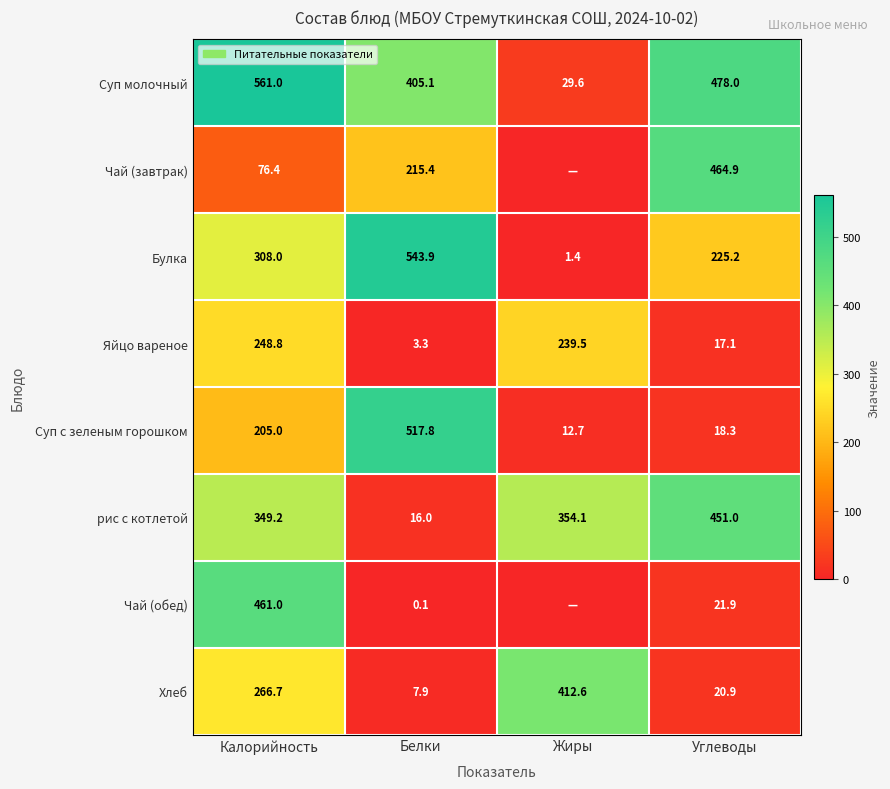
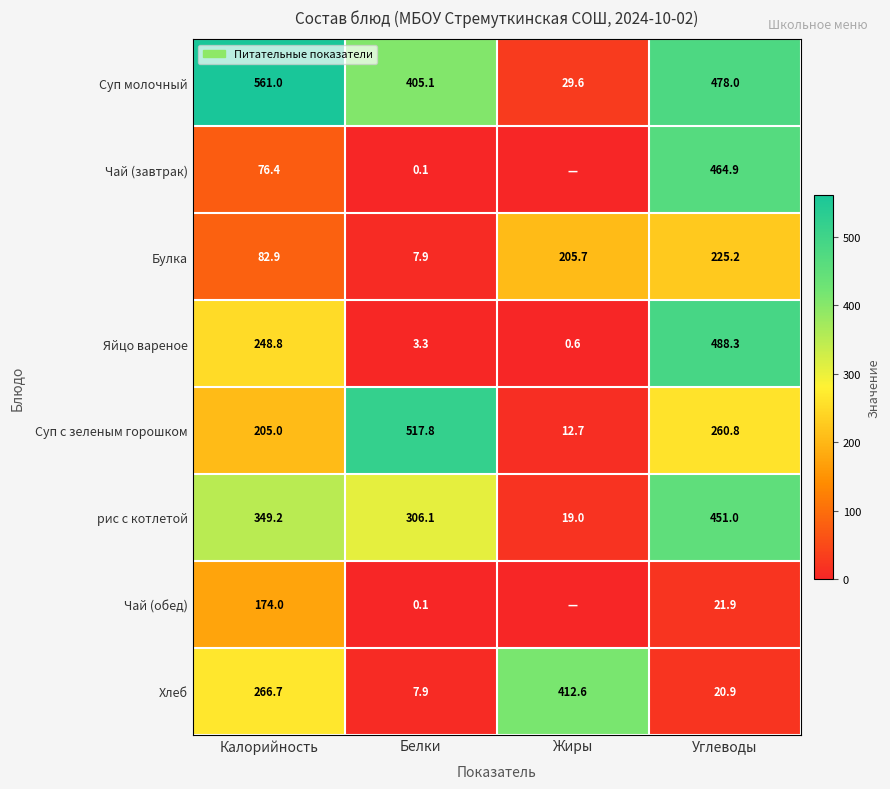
  {
    "Суп молочный": {
      "Калорийность": 561.0,
      "Белки": 405.1,
      "Жиры": 29.6,
      "Углеводы": 478.0
    },
    "Чай (завтрак)": {
      "Калорийность": 76.4,
-     "Белки": 215.4,
+     "Белки": 0.1,
      "Углеводы": 464.9
    },
    "Булка": {
-     "Калорийность": 308.0,
-     "Белки": 543.9,
-     "Жиры": 1.4,
+     "Калорийность": 82.9,
+     "Белки": 7.9,
+     "Жиры": 205.7,
      "Углеводы": 225.2
    },
    "Яйцо вареное": {
      "Калорийность": 248.8,
      "Белки": 3.3,
-     "Жиры": 239.5,
-     "Углеводы": 17.1
+     "Жиры": 0.6,
+     "Углеводы": 488.3
    },
    "Суп с зеленым горошком": {
      "Калорийность": 205.0,
      "Белки": 517.8,
      "Жиры": 12.7,
-     "Углеводы": 18.3
+     "Углеводы": 260.8
    },
    "рис с котлетой": {
      "Калорийность": 349.2,
-     "Белки": 16.0,
-     "Жиры": 354.1,
+     "Белки": 306.1,
+     "Жиры": 19.0,
      "Углеводы": 451.0
    },
    "Чай (обед)": {
-     "Калорийность": 461.0,
+     "Калорийность": 174.0,
      "Белки": 0.1,
      "Углеводы": 21.9
    },
    "Хлеб": {
      "Калорийность": 266.7,
      "Белки": 7.9,
      "Жиры": 412.6,
      "Углеводы": 20.9
    }
  }
